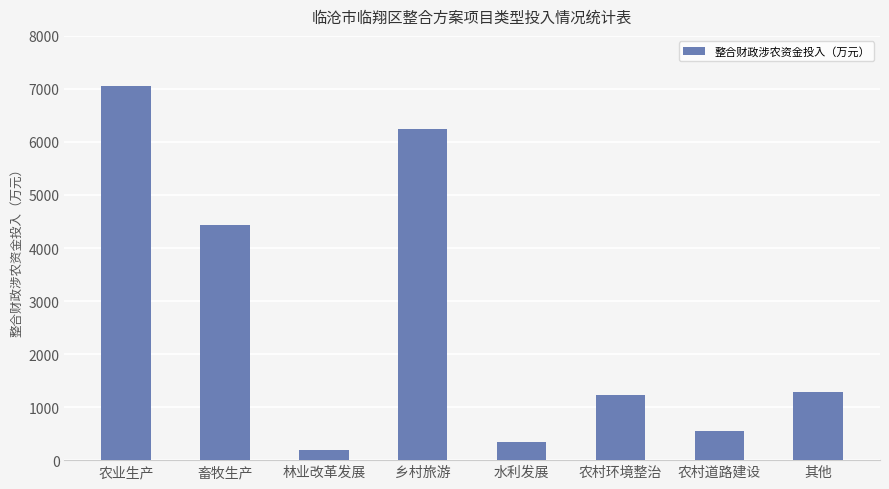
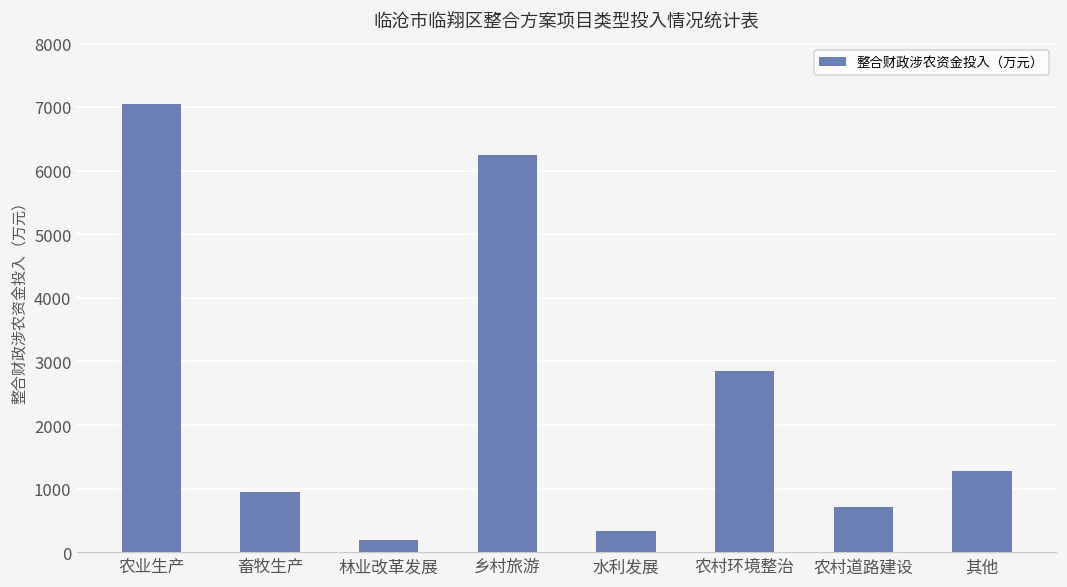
  {
    "农业生产": 7000,
-   "畜牧生产": 4400,
+   "畜牧生产": 900,
    "林业改革发展": 200,
    "乡村旅游": 6200,
    "水利发展": 300,
-   "农村环境整治": 1200,
-   "农村道路建设": 500,
+   "农村环境整治": 2900,
+   "农村道路建设": 700,
    "其他": 1300
  }
